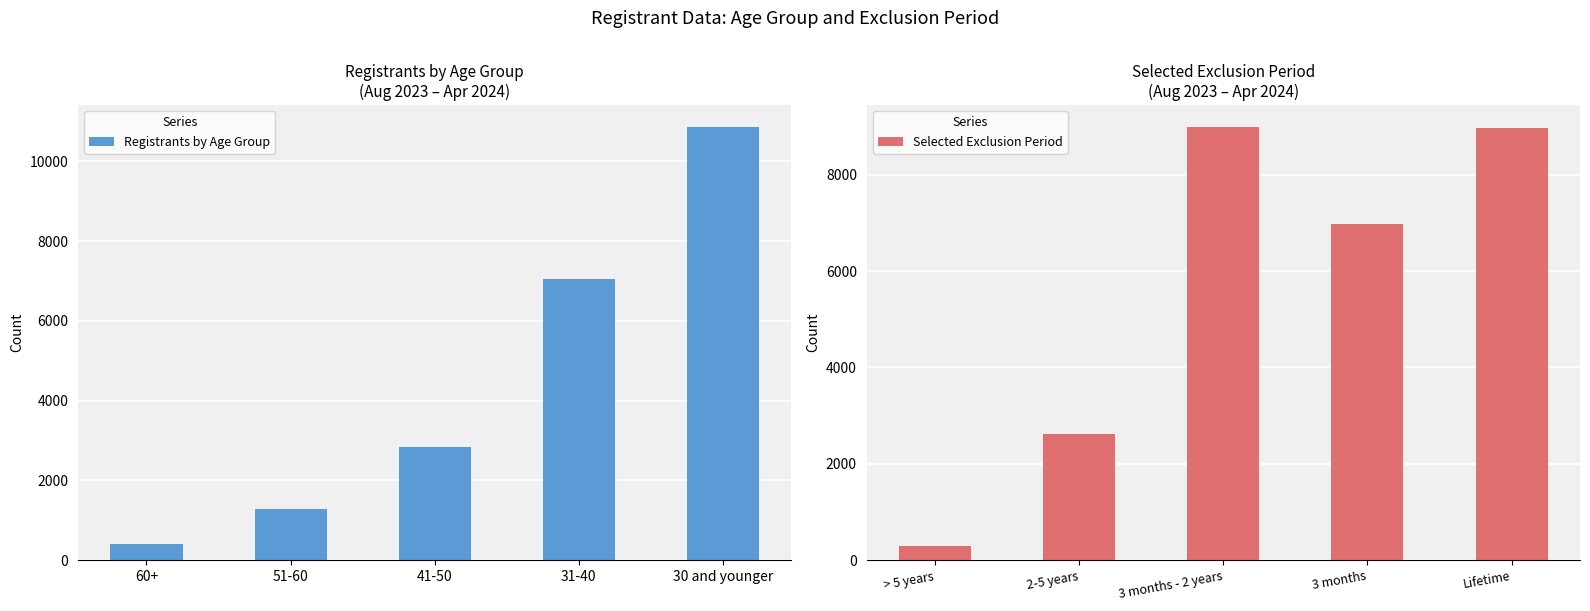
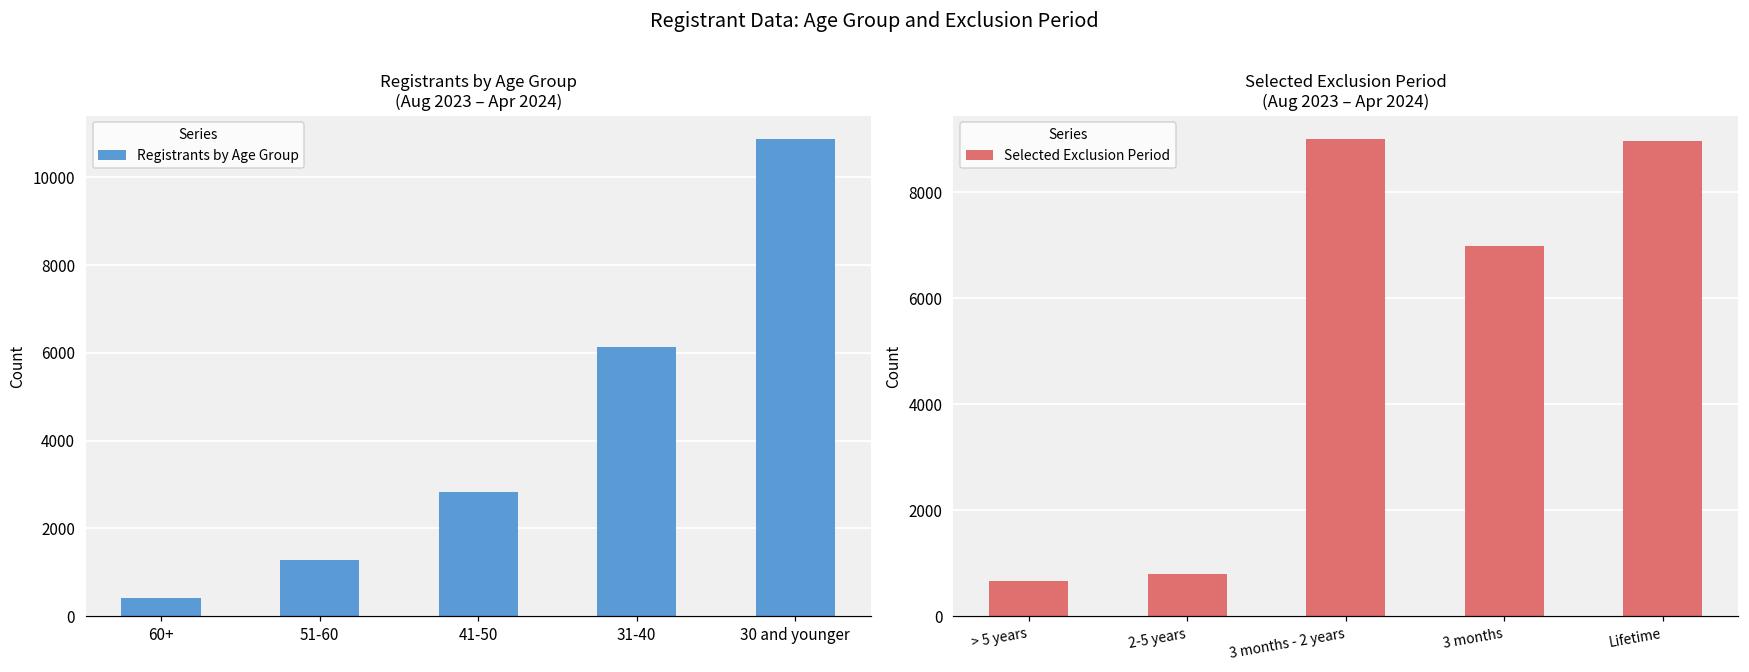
  {
    "Registrants by Age Group (Aug 2023 – Apr 2024)": {
      "60+": 400,
      "51-60": 1300,
      "41-50": 2800,
-     "31-40": 7000,
+     "31-40": 6100,
      "30 and younger": 10900
    },
    "Selected Exclusion Period (Aug 2023 – Apr 2024)": {
-     "> 5 years": 300,
-     "2-5 years": 2600,
+     "> 5 years": 700,
+     "2-5 years": 800,
      "3 months - 2 years": 9000,
      "3 months": 7000,
      "Lifetime": 9000
    }
  }
